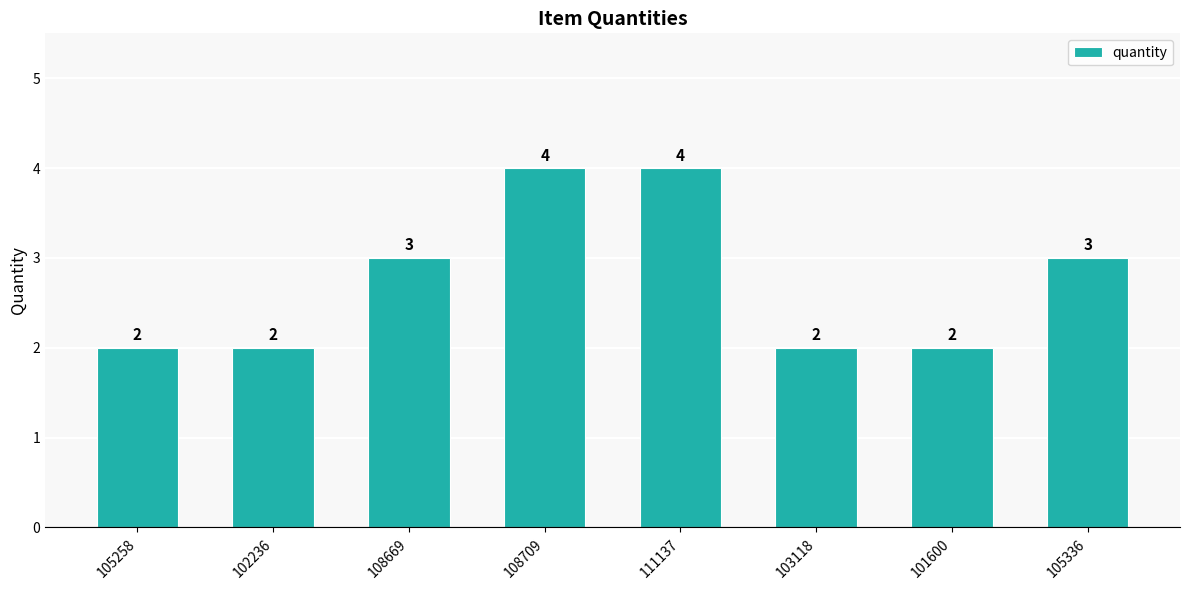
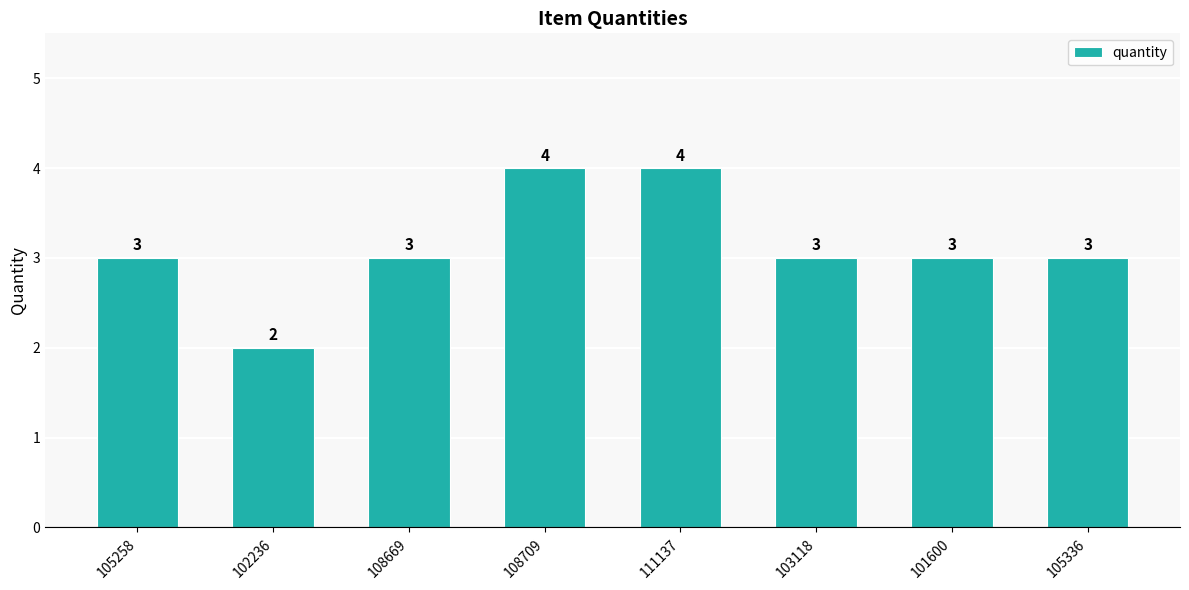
  {
-   "105258": 2,
+   "105258": 3,
    "102236": 2,
    "108669": 3,
    "108709": 4,
    "111137": 4,
-   "103118": 2,
-   "101600": 2,
+   "103118": 3,
+   "101600": 3,
    "105336": 3
  }
